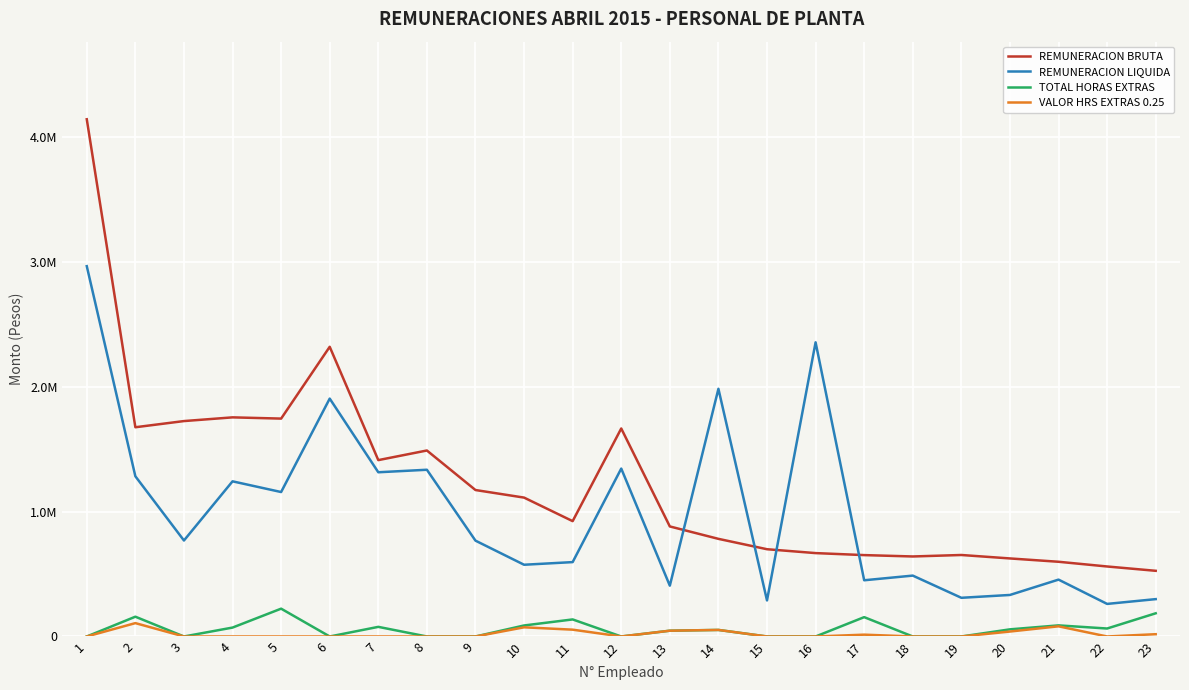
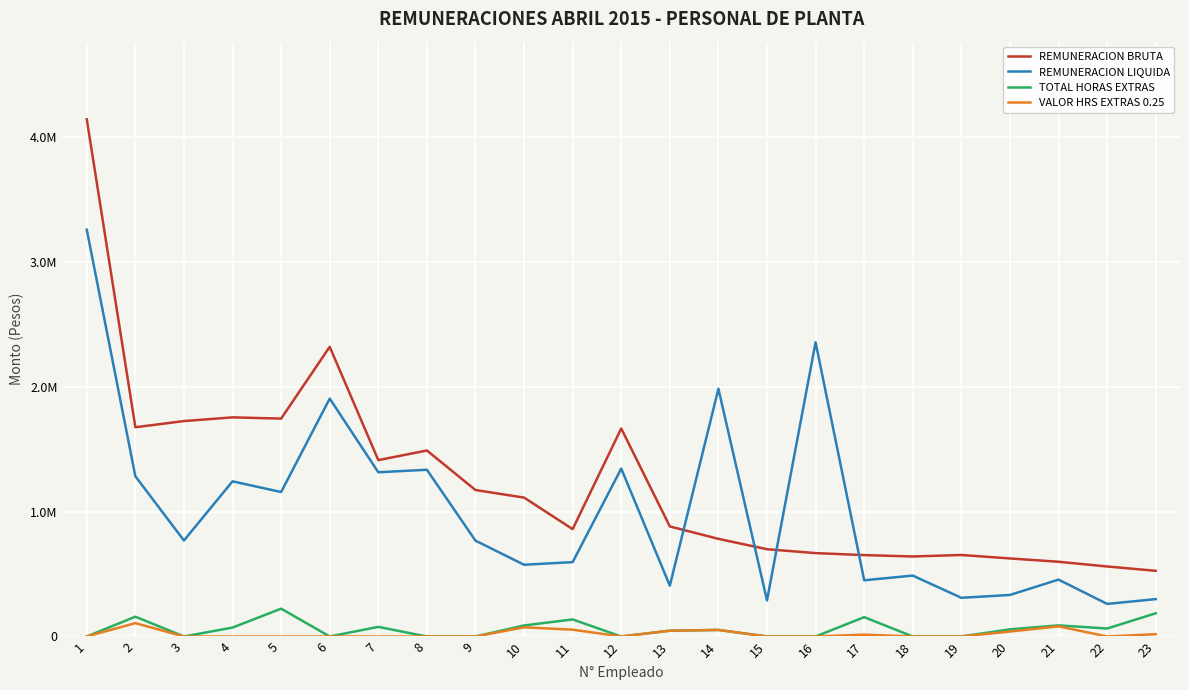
  {
    "REMUNERACION BRUTA": {
      "1": 4140000,
      "2": 1680000,
      "3": 1720000,
      "4": 1750000,
      "5": 1740000,
      "6": 2320000,
      "7": 1410000,
      "8": 1490000,
      "9": 1170000,
      "10": 1110000,
-     "11": 920000,
+     "11": 860000,
      "12": 1670000,
      "13": 880000,
      "14": 780000,
      "15": 700000,
      "16": 670000,
      "17": 650000,
      "18": 640000,
      "19": 650000,
      "20": 620000,
      "21": 600000,
      "22": 560000,
      "23": 530000
    },
    "REMUNERACION LIQUIDA": {
-     "1": 2960000,
+     "1": 3260000,
      "2": 1280000,
      "3": 770000,
      "4": 1240000,
      "5": 1160000,
      "6": 1900000,
      "7": 1310000,
      "8": 1330000,
      "9": 770000,
      "10": 570000,
      "11": 600000,
      "12": 1340000,
      "13": 410000,
      "14": 1980000,
      "15": 290000,
      "16": 2360000,
      "17": 450000,
      "18": 490000,
      "19": 310000,
      "20": 330000,
      "21": 460000,
      "22": 260000,
      "23": 300000
    },
    "TOTAL HORAS EXTRAS": {
      "2": 160000,
      "4": 70000,
      "5": 220000,
      "7": 80000,
      "11": 140000,
      "17": 150000,
      "22": 60000,
      "23": 190000
    },
    "VALOR HRS EXTRAS 0.25": {
      "2": 110000,
      "4": 0,
      "5": 0,
      "7": 0,
      "11": 50000,
      "17": 10000,
      "22": 0,
      "23": 20000
    }
  }
